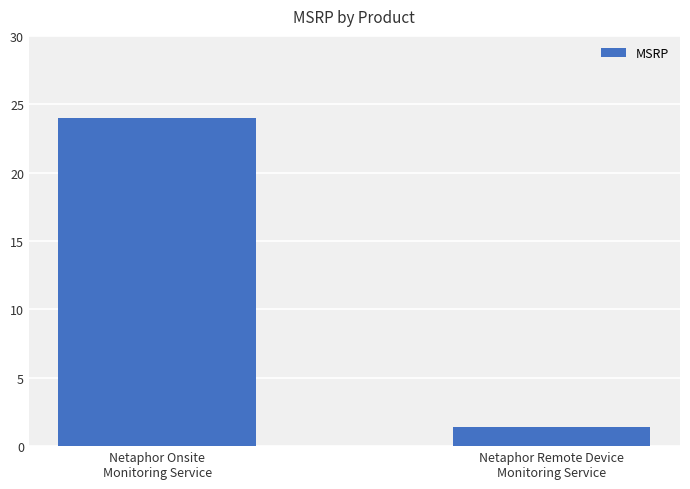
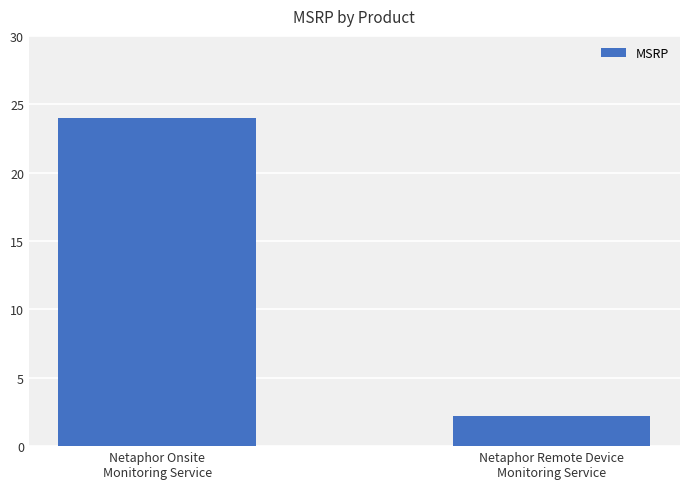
  {
    "Netaphor Onsite Monitoring Service": 24.0,
-   "Netaphor Remote Device Monitoring Service": 1.4
+   "Netaphor Remote Device Monitoring Service": 2.2
  }
